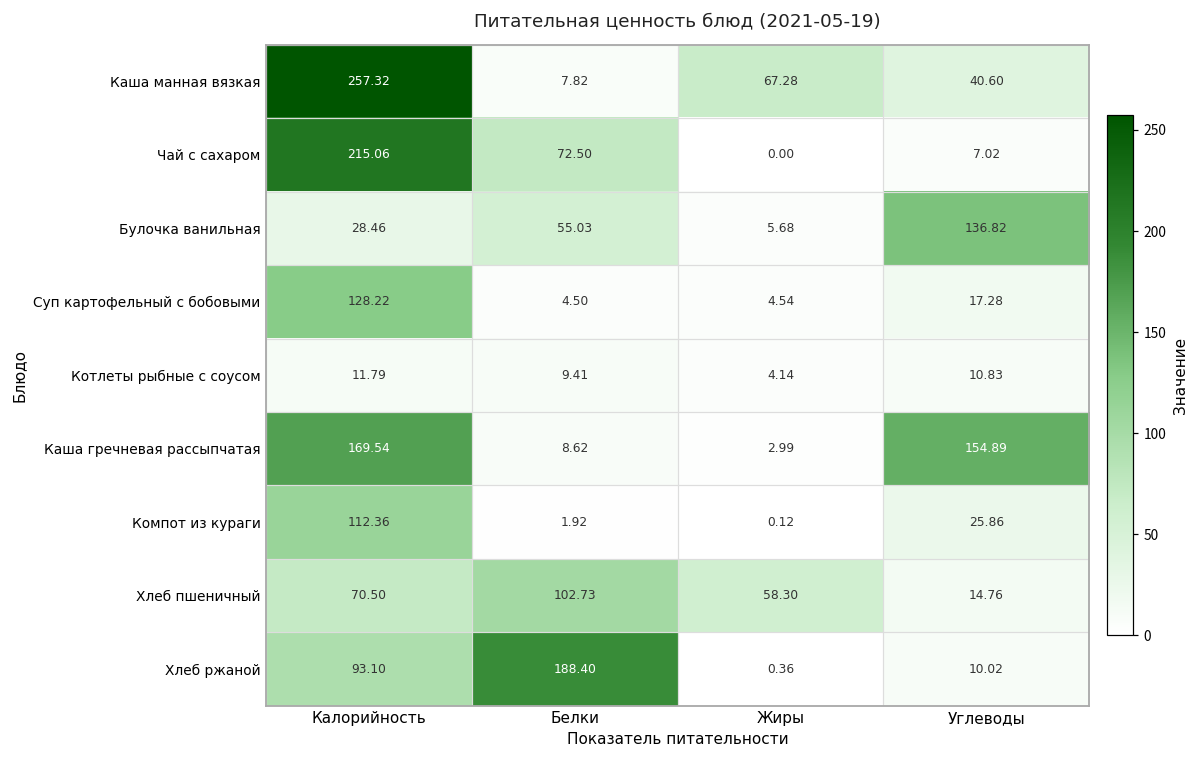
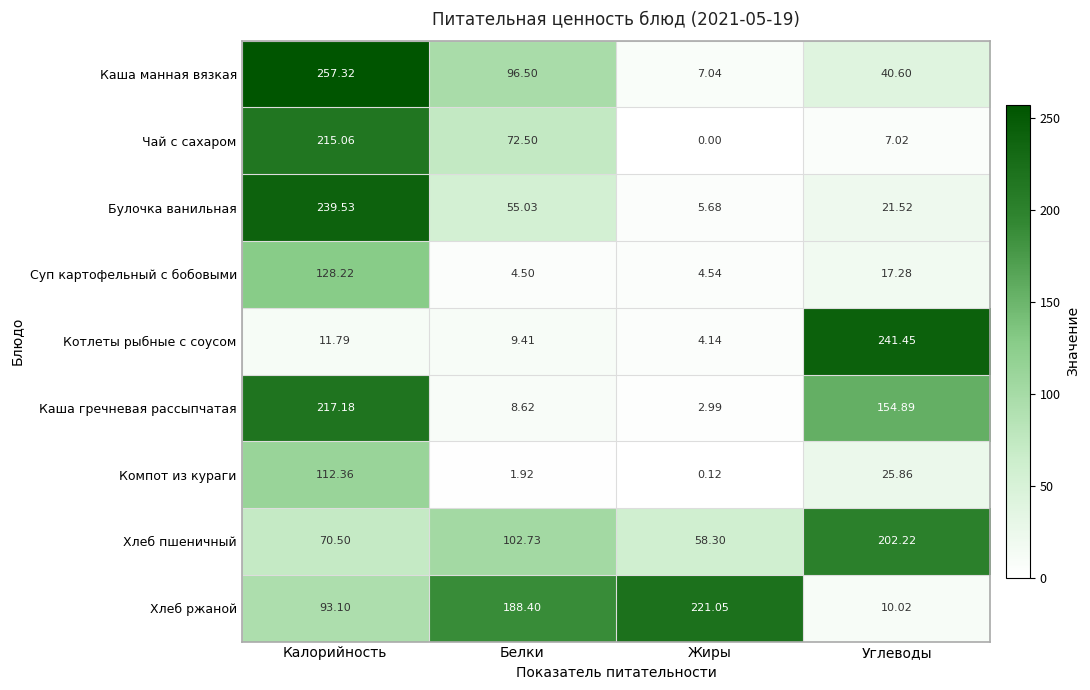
  {
    "Каша манная вязкая": {
      "Калорийность": 257.32,
-     "Белки": 7.82,
-     "Жиры": 67.28,
+     "Белки": 96.50,
+     "Жиры": 7.04,
      "Углеводы": 40.60
    },
    "Чай с сахаром": {
      "Калорийность": 215.06,
      "Белки": 72.50,
      "Жиры": 0.00,
      "Углеводы": 7.02
    },
    "Булочка ванильная": {
-     "Калорийность": 28.46,
+     "Калорийность": 239.53,
      "Белки": 55.03,
      "Жиры": 5.68,
-     "Углеводы": 136.82
+     "Углеводы": 21.52
    },
    "Суп картофельный с бобовыми": {
      "Калорийность": 128.22,
      "Белки": 4.50,
      "Жиры": 4.54,
      "Углеводы": 17.28
    },
    "Котлеты рыбные с соусом": {
      "Калорийность": 11.79,
      "Белки": 9.41,
      "Жиры": 4.14,
-     "Углеводы": 10.83
+     "Углеводы": 241.45
    },
    "Каша гречневая рассыпчатая": {
-     "Калорийность": 169.54,
+     "Калорийность": 217.18,
      "Белки": 8.62,
      "Жиры": 2.99,
      "Углеводы": 154.89
    },
    "Компот из кураги": {
      "Калорийность": 112.36,
      "Белки": 1.92,
      "Жиры": 0.12,
      "Углеводы": 25.86
    },
    "Хлеб пшеничный": {
      "Калорийность": 70.50,
      "Белки": 102.73,
      "Жиры": 58.30,
-     "Углеводы": 14.76
+     "Углеводы": 202.22
    },
    "Хлеб ржаной": {
      "Калорийность": 93.10,
      "Белки": 188.40,
-     "Жиры": 0.36,
+     "Жиры": 221.05,
      "Углеводы": 10.02
    }
  }
